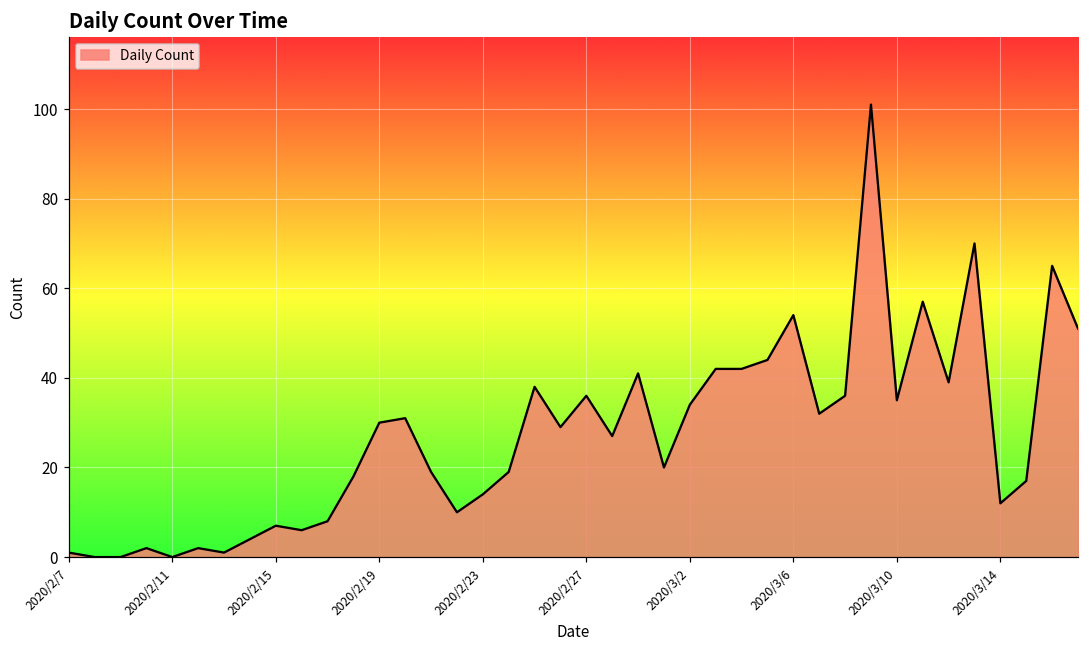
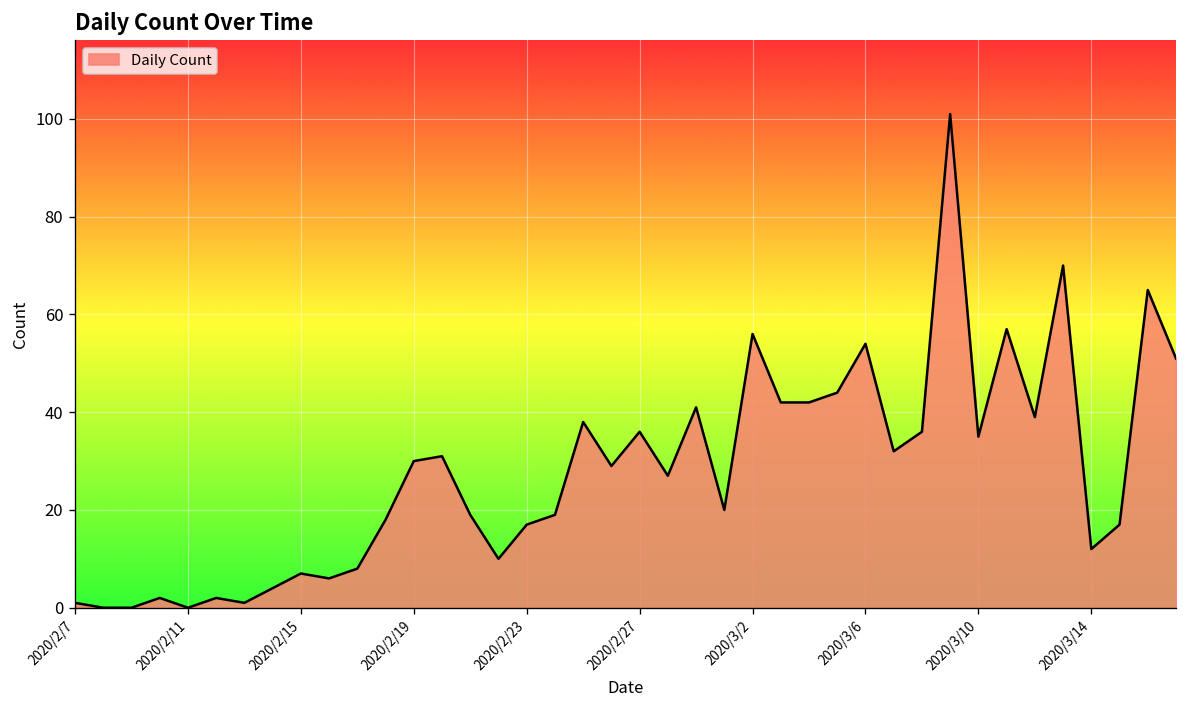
  {
    "2020/2/7": 1,
    "2020/2/11": 0,
    "2020/2/15": 7,
    "2020/2/19": 30,
-   "2020/2/23": 14,
+   "2020/2/23": 17,
    "2020/2/27": 36,
-   "2020/3/2": 34,
+   "2020/3/2": 56,
    "2020/3/6": 54,
    "2020/3/10": 35,
    "2020/3/14": 12
  }
